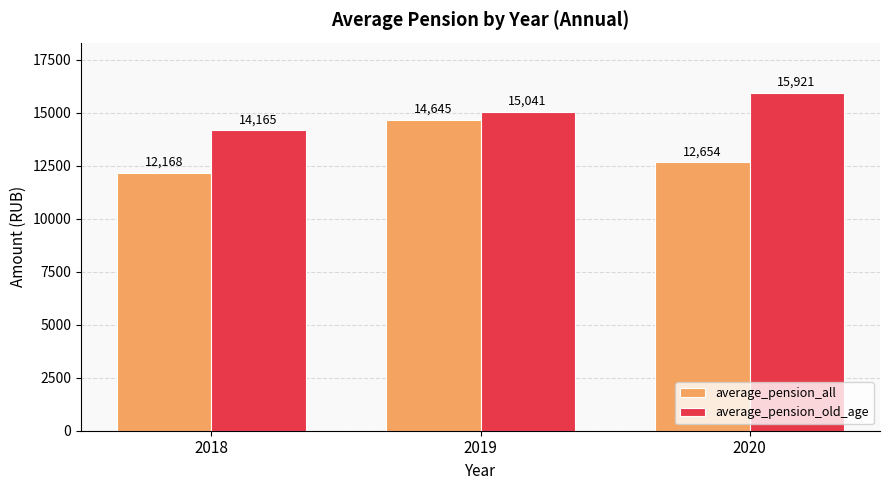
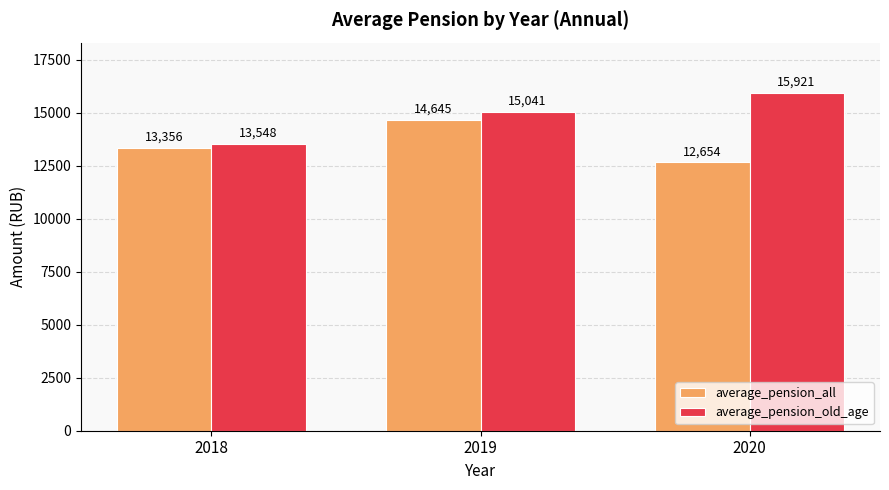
  {
    "average_pension_all": {
-     "2018": "12,168",
+     "2018": "13,356",
      "2019": "14,645",
      "2020": "12,654"
    },
    "average_pension_old_age": {
-     "2018": "14,165",
+     "2018": "13,548",
      "2019": "15,041",
      "2020": "15,921"
    }
  }
